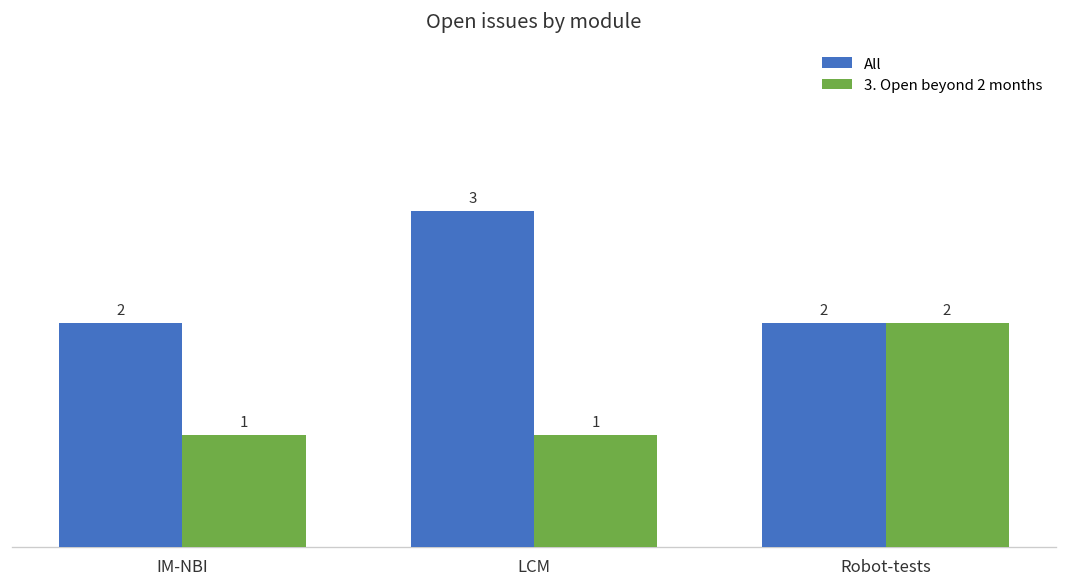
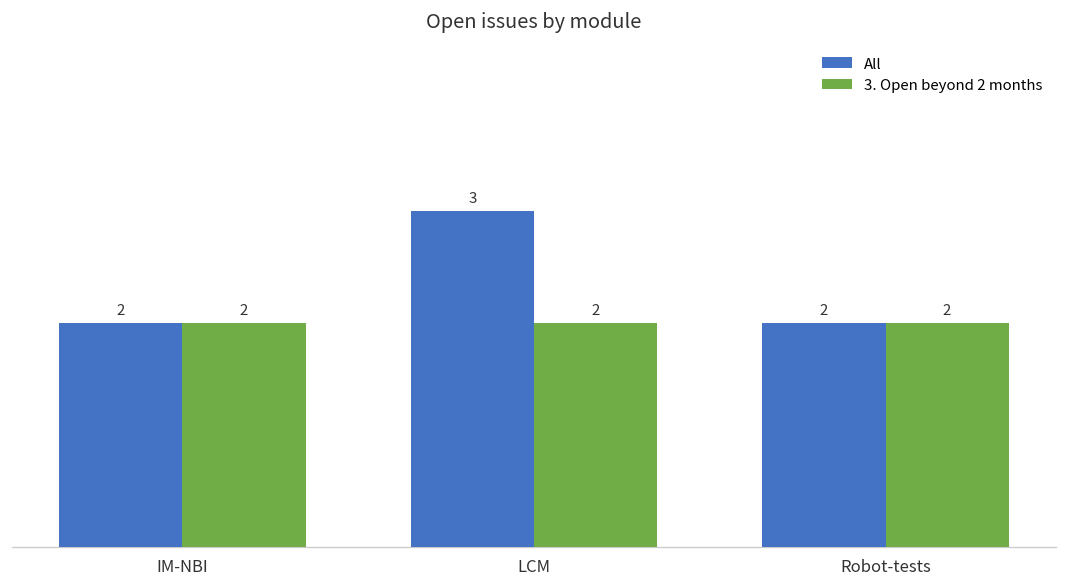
  {
    "All": {
      "IM-NBI": 2,
      "LCM": 3,
      "Robot-tests": 2
    },
    "3. Open beyond 2 months": {
-     "IM-NBI": 1,
-     "LCM": 1,
+     "IM-NBI": 2,
+     "LCM": 2,
      "Robot-tests": 2
    }
  }
